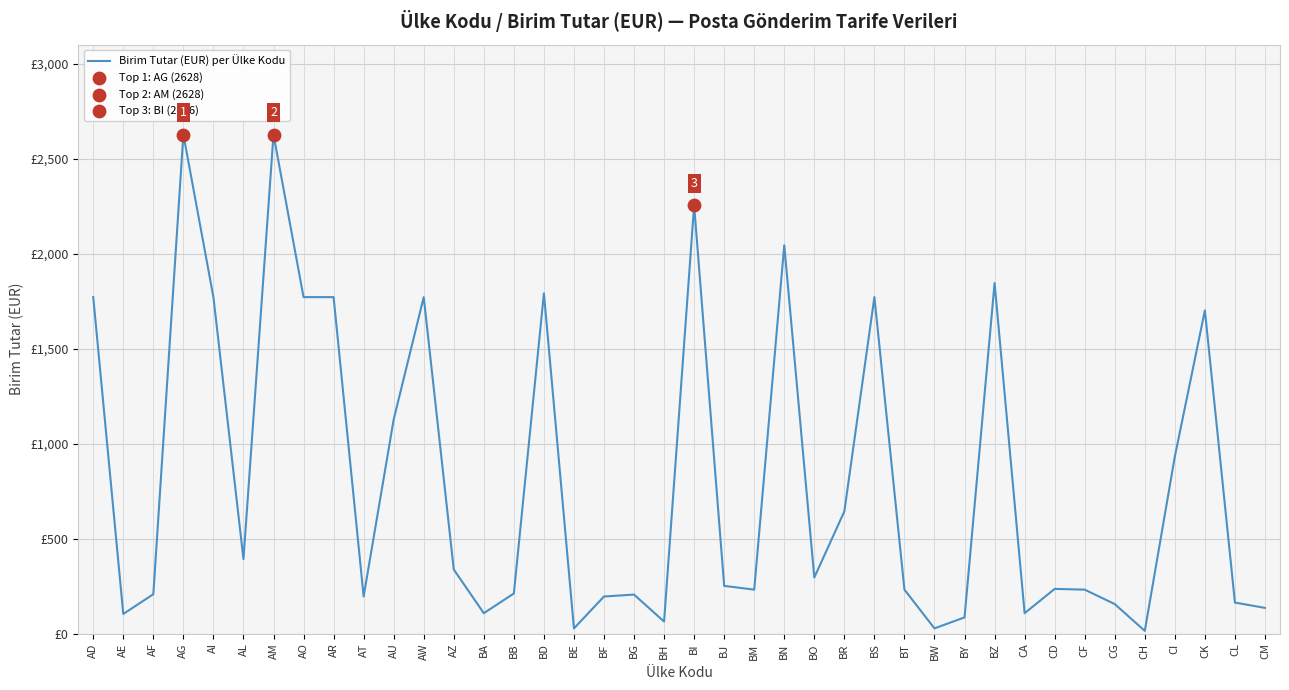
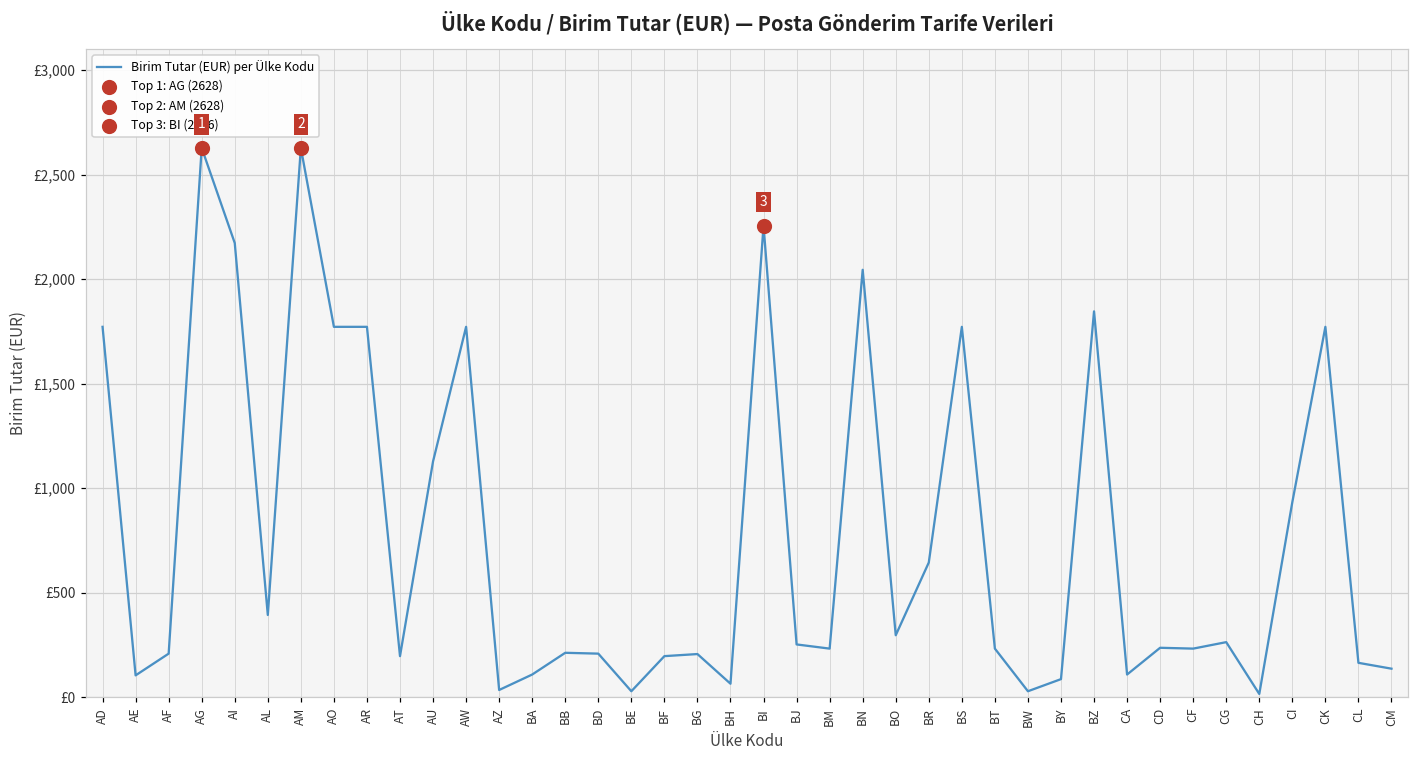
  {
    "Birim Tutar (EUR) per Ülke Kodu": {
      "AD": "£1,770",
      "AE": "£100",
      "AF": "£210",
-     "AI": "£1,770",
+     "AI": "£2,170",
      "AL": "£390",
      "AO": "£1,770",
      "AR": "£1,770",
      "AT": "£200",
      "AU": "£1,130",
      "AW": "£1,770",
-     "AZ": "£340",
+     "AZ": "£30",
      "BA": "£110",
      "BB": "£210",
-     "BD": "£1,790",
+     "BD": "£210",
      "BE": "£30",
      "BF": "£200",
      "BG": "£210",
      "BH": "£60",
      "BJ": "£250",
      "BM": "£230",
      "BN": "£2,050",
      "BO": "£300",
      "BR": "£640",
      "BS": "£1,770",
      "BT": "£230",
      "BW": "£30",
      "BY": "£90",
      "BZ": "£1,850",
      "CA": "£110",
      "CD": "£240",
      "CF": "£230",
-     "CG": "£160",
+     "CG": "£260",
      "CH": "£20",
      "CI": "£930",
-     "CK": "£1,700",
+     "CK": "£1,770",
      "CL": "£160",
      "CM": "£140"
    }
  }
